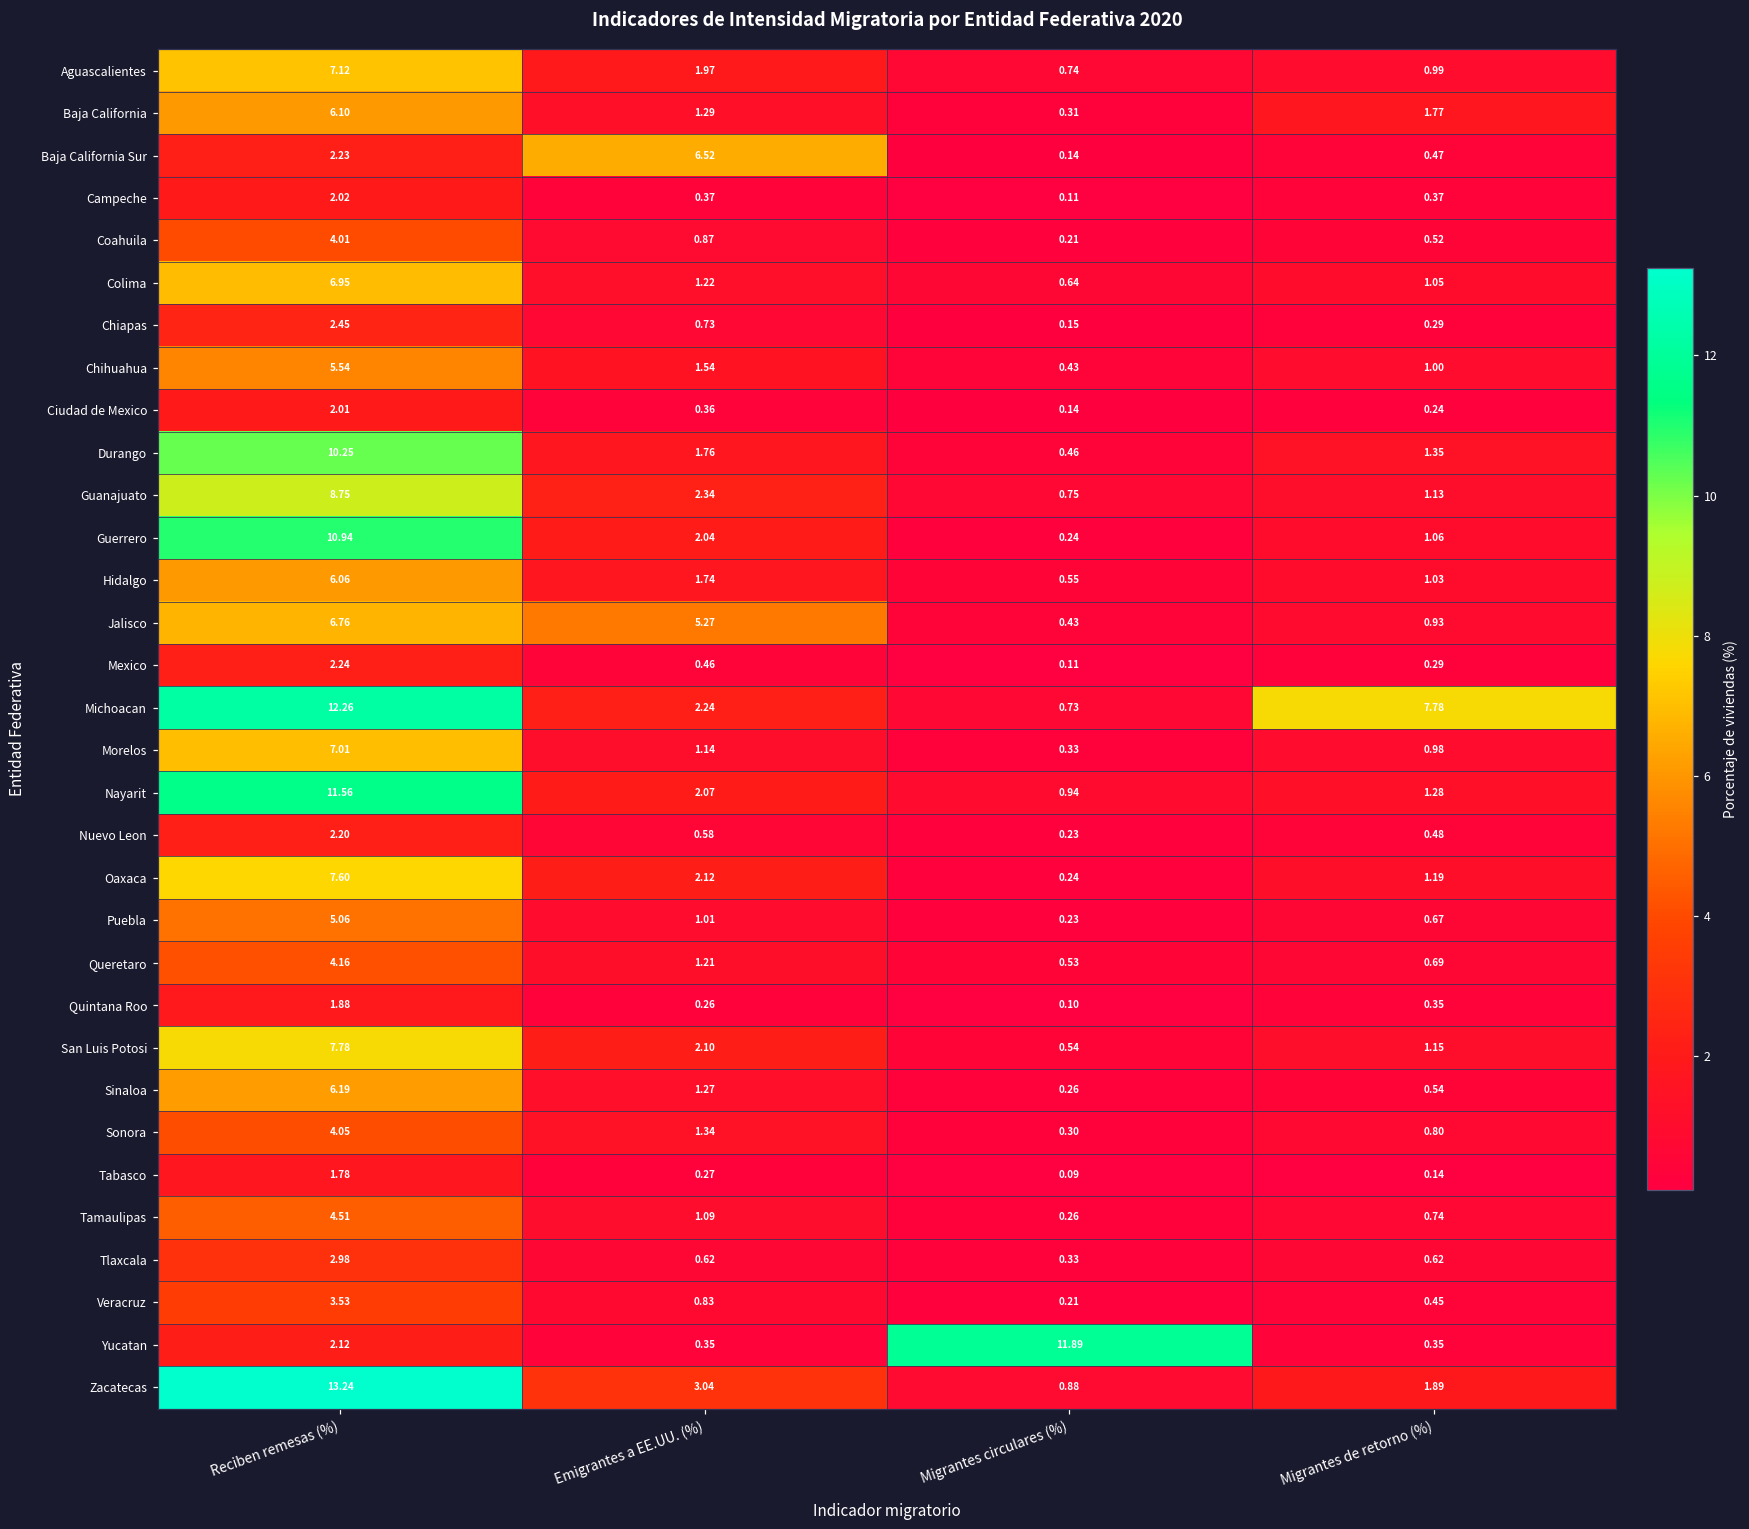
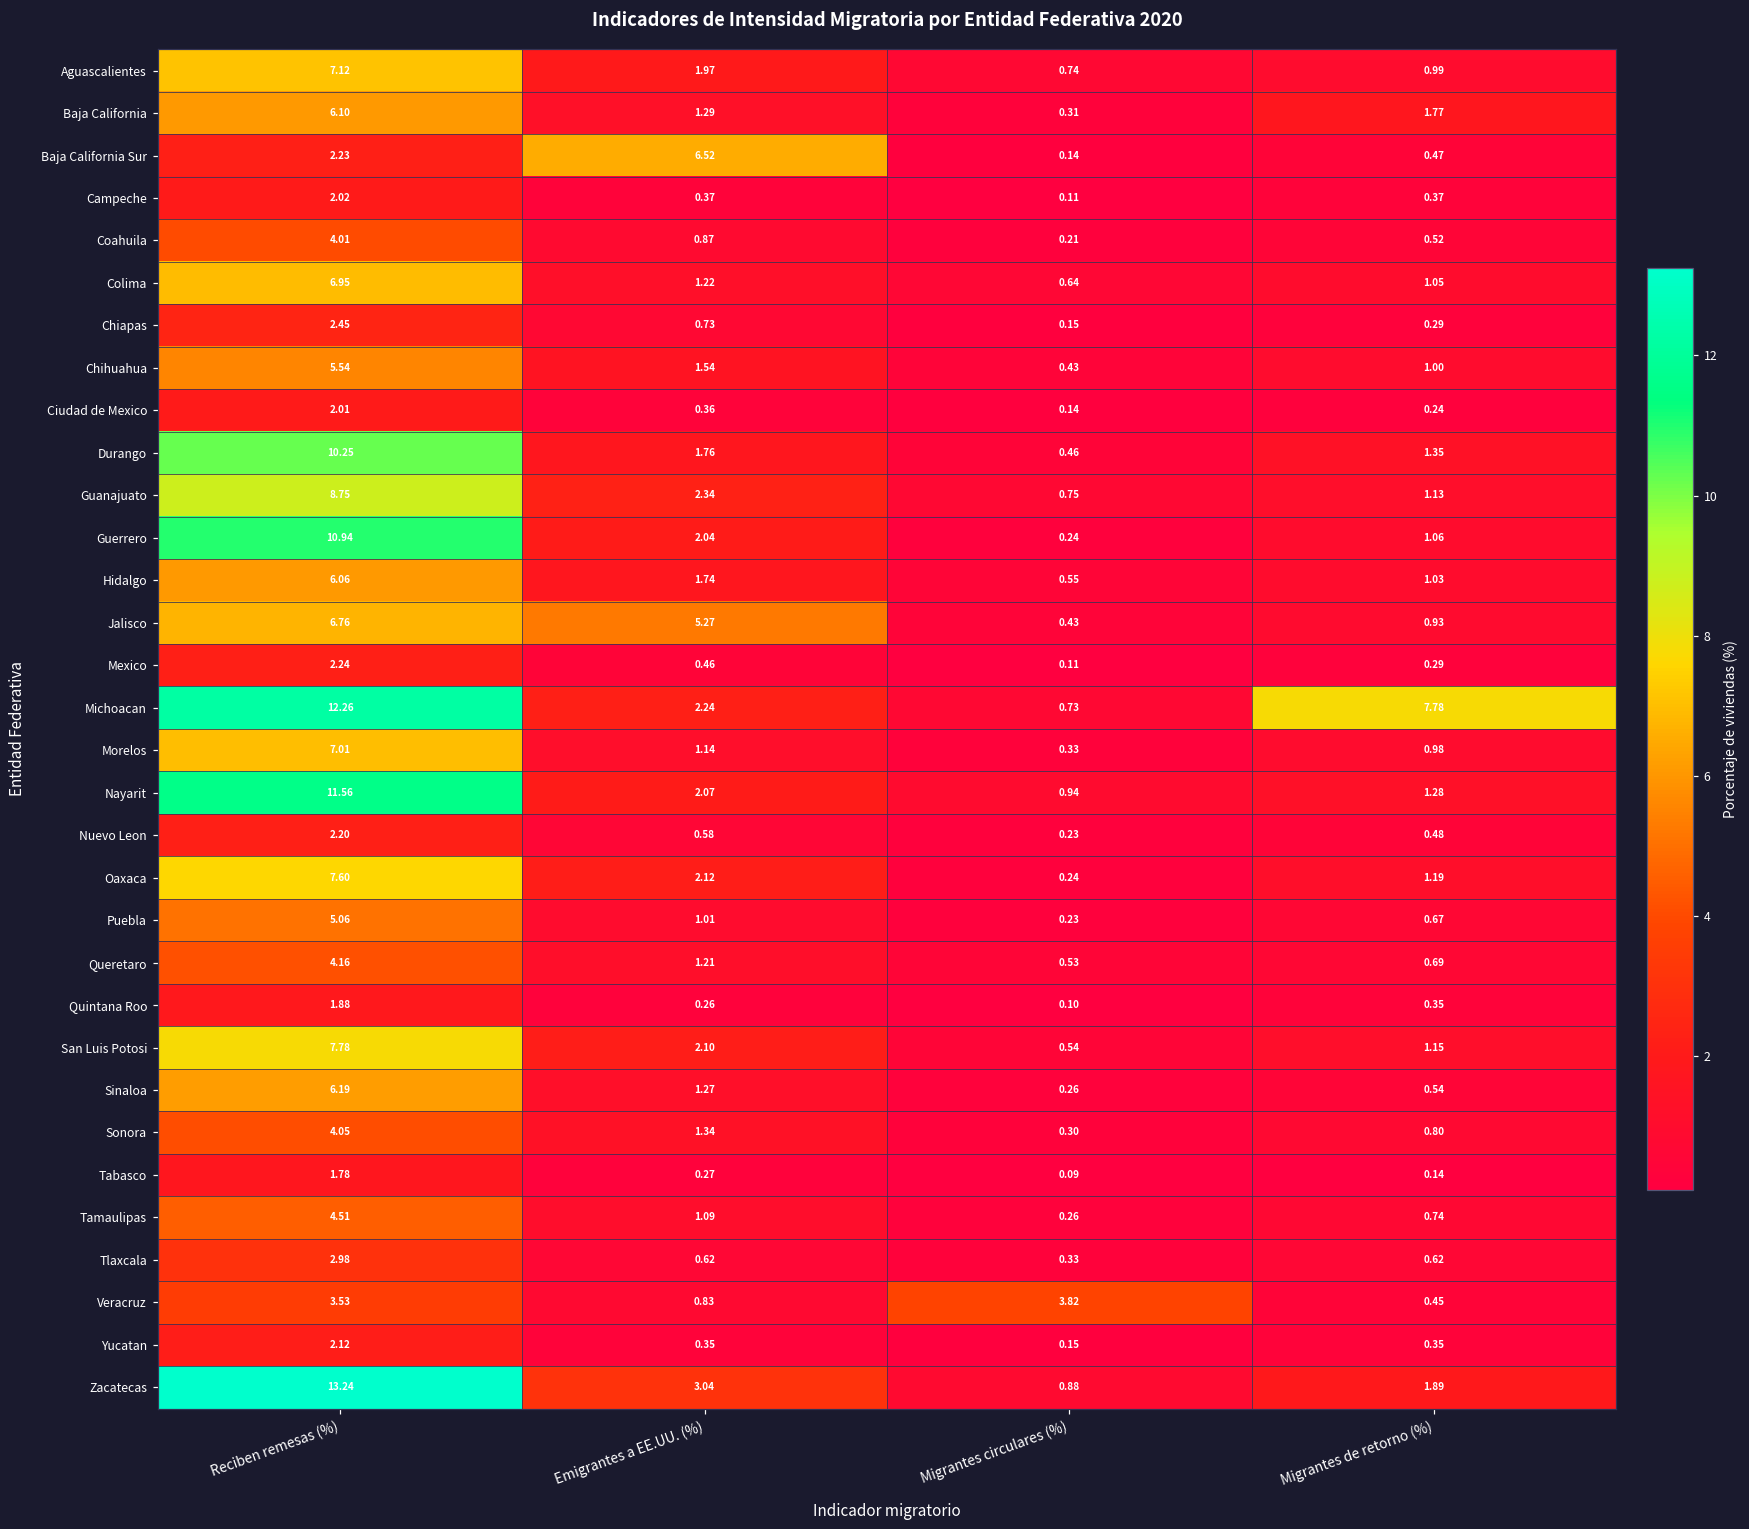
  {
    "Veracruz": {
-     "Migrantes circulares (%)": 0.21
+     "Migrantes circulares (%)": 3.82
    },
    "Yucatan": {
-     "Migrantes circulares (%)": 11.89
+     "Migrantes circulares (%)": 0.15
    }
  }
